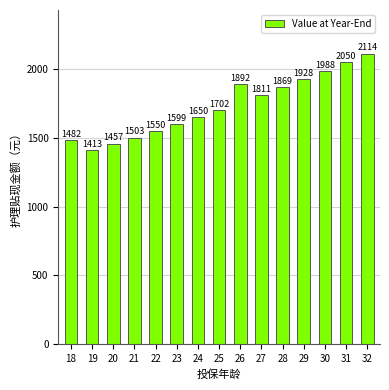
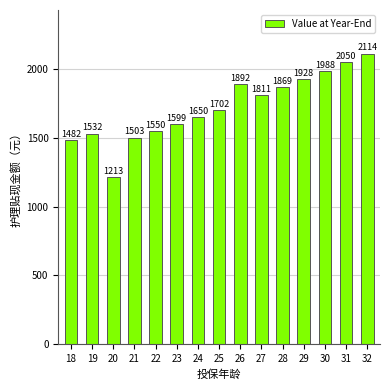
  {
    "18": 1482,
-   "19": 1413,
-   "20": 1457,
+   "19": 1532,
+   "20": 1213,
    "21": 1503,
    "22": 1550,
    "23": 1599,
    "24": 1650,
    "25": 1702,
    "26": 1892,
    "27": 1811,
    "28": 1869,
    "29": 1928,
    "30": 1988,
    "31": 2050,
    "32": 2114
  }
